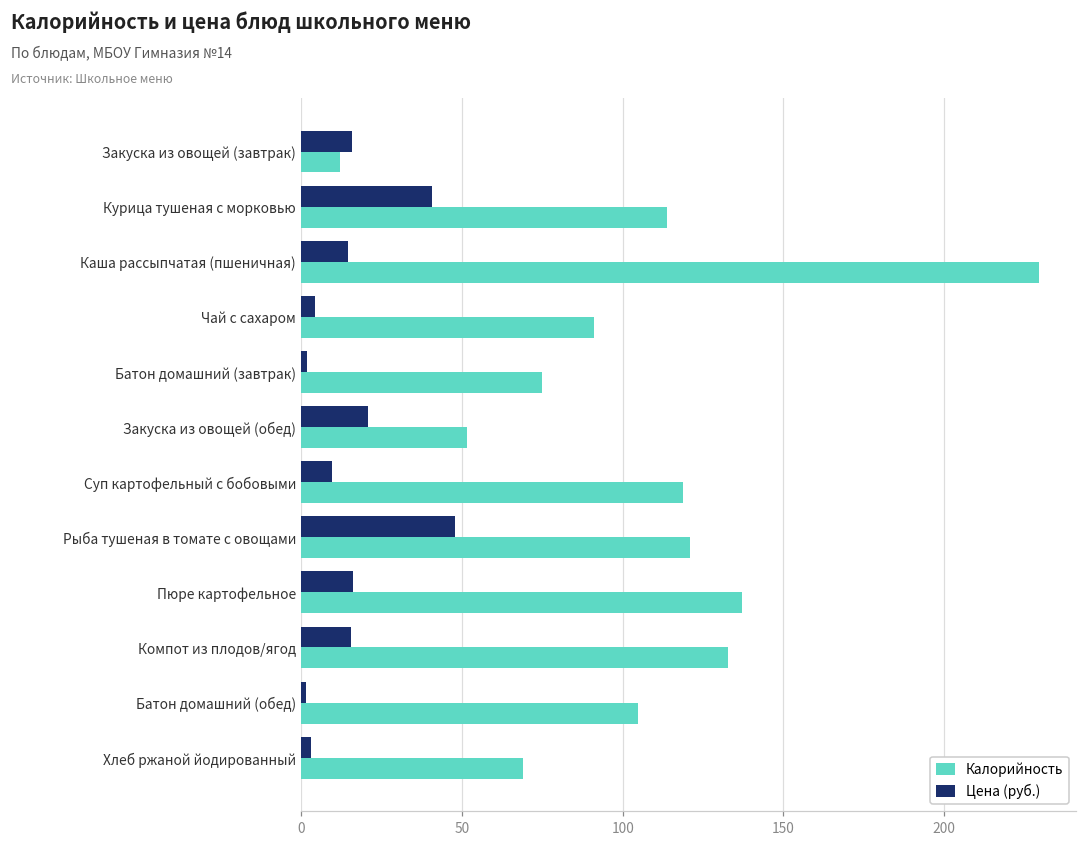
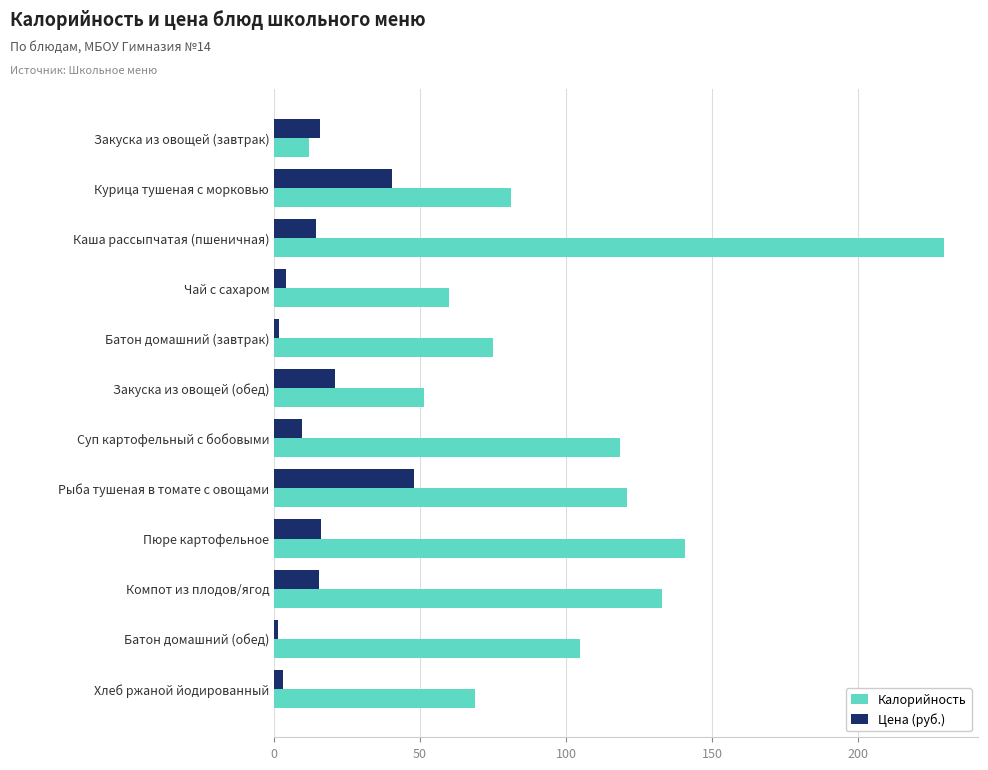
  {
    "Калорийность": {
      "Закуска из овощей (завтрак)": 12,
-     "Курица тушеная с морковью": 114,
+     "Курица тушеная с морковью": 81,
      "Каша рассыпчатая (пшеничная)": 230,
-     "Чай с сахаром": 91,
+     "Чай с сахаром": 60,
      "Батон домашний (завтрак)": 75,
      "Закуска из овощей (обед)": 51,
      "Суп картофельный с бобовыми": 119,
      "Рыба тушеная в томате с овощами": 121,
-     "Пюре картофельное": 137,
+     "Пюре картофельное": 141,
      "Компот из плодов/ягод": 133,
      "Батон домашний (обед)": 105,
      "Хлеб ржаной йодированный": 69
    },
    "Цена (руб.)": {
      "Закуска из овощей (завтрак)": 16,
      "Курица тушеная с морковью": 41,
      "Каша рассыпчатая (пшеничная)": 14,
      "Чай с сахаром": 4,
      "Батон домашний (завтрак)": 2,
      "Закуска из овощей (обед)": 21,
      "Суп картофельный с бобовыми": 10,
      "Рыба тушеная в томате с овощами": 48,
      "Пюре картофельное": 16,
      "Компот из плодов/ягод": 15,
      "Батон домашний (обед)": 1,
      "Хлеб ржаной йодированный": 3
    }
  }
